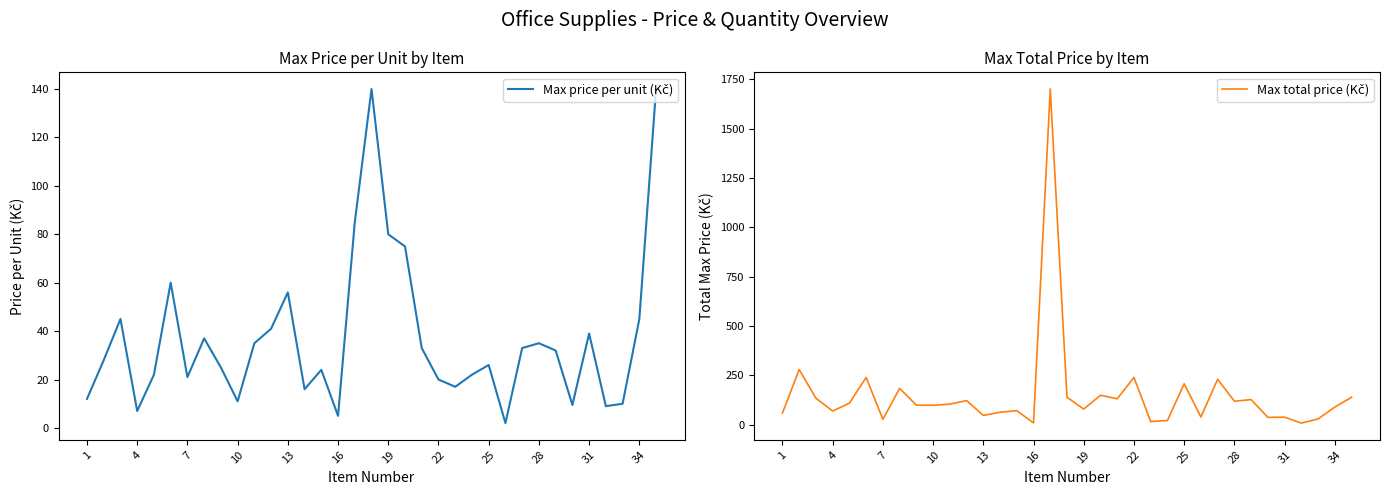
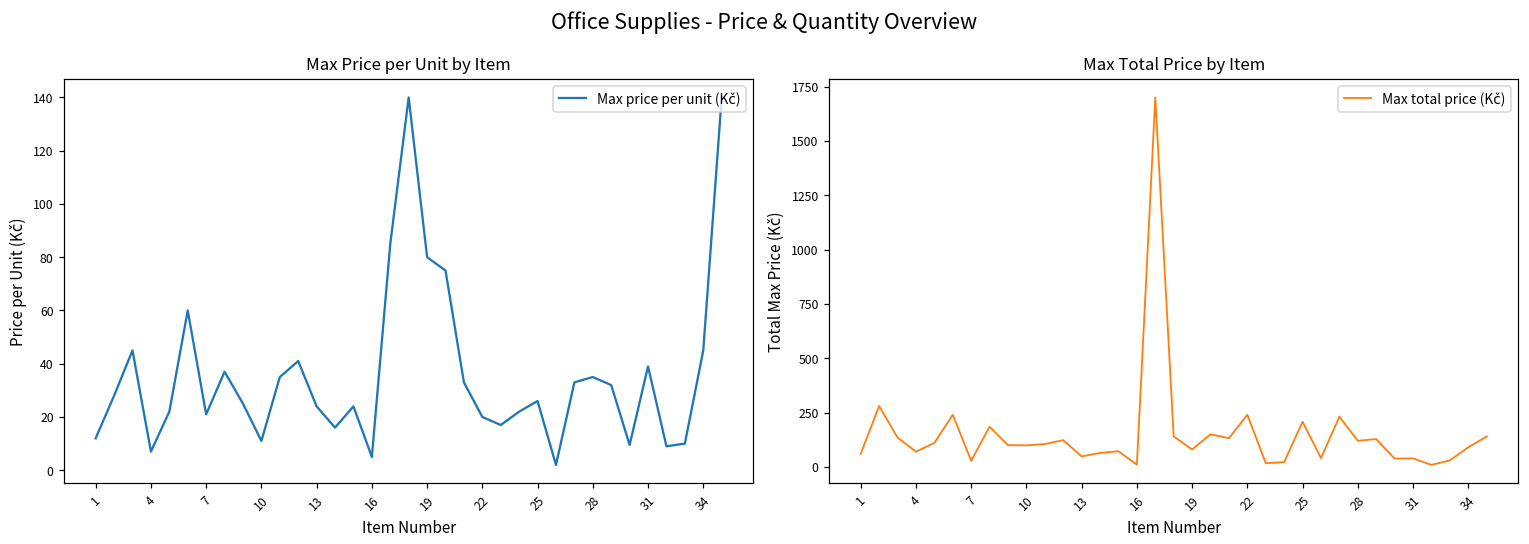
  {
    "Max Price per Unit by Item": {
      "1": 12,
      "4": 7,
      "7": 21,
      "10": 11,
-     "13": 56,
+     "13": 24,
      "16": 5,
      "19": 80,
      "22": 20,
      "25": 26,
      "28": 35,
      "31": 39,
      "34": 45
    },
    "Max Total Price by Item": {
      "1": 60,
      "4": 70,
      "7": 30,
      "10": 100,
      "13": 50,
      "16": 10,
      "19": 80,
      "22": 240,
      "25": 210,
      "28": 120,
      "31": 40,
      "34": 90
    }
  }
